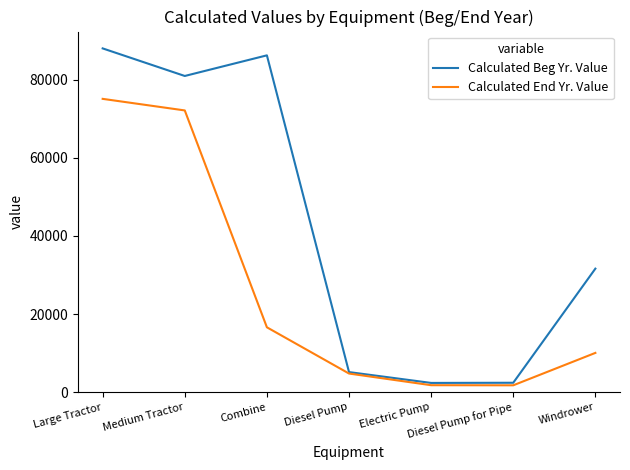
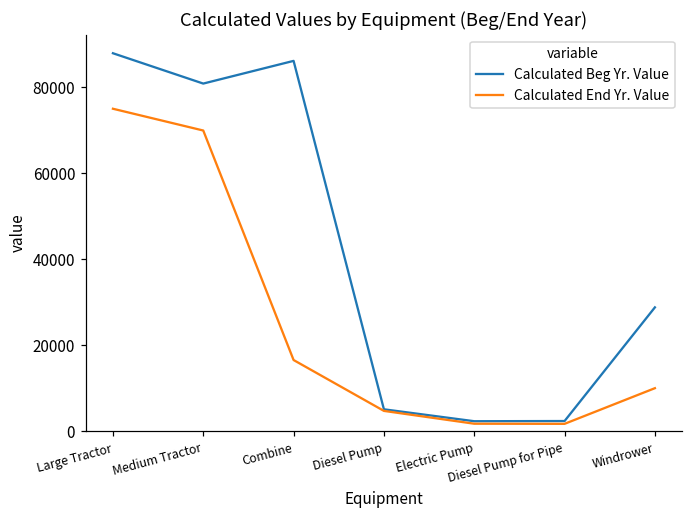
  {
    "Calculated Beg Yr. Value": {
      "Large Tractor": 88000,
      "Medium Tractor": 81000,
      "Combine": 86000,
-     "Windrower": 32000
+     "Windrower": 29000
    },
    "Calculated End Yr. Value": {
      "Large Tractor": 75000,
-     "Medium Tractor": 72000,
+     "Medium Tractor": 70000,
      "Combine": 17000,
      "Windrower": 10000
    }
  }
